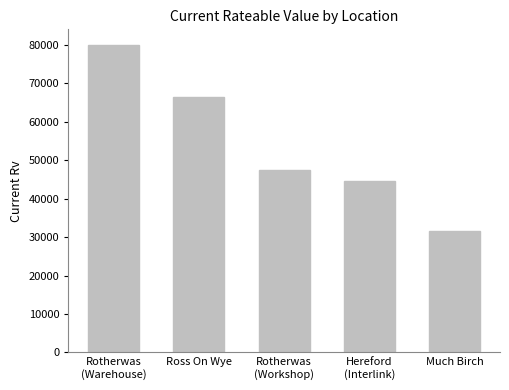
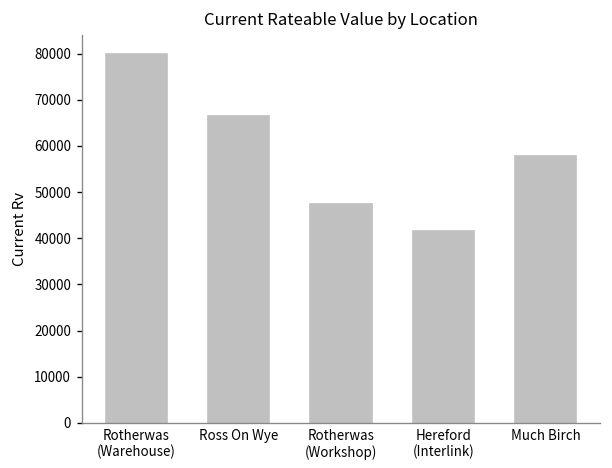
  {
    "Rotherwas (Warehouse)": 80000,
    "Ross On Wye": 67000,
    "Rotherwas (Workshop)": 48000,
-   "Hereford (Interlink)": 45000,
-   "Much Birch": 32000
+   "Hereford (Interlink)": 42000,
+   "Much Birch": 58000
  }
